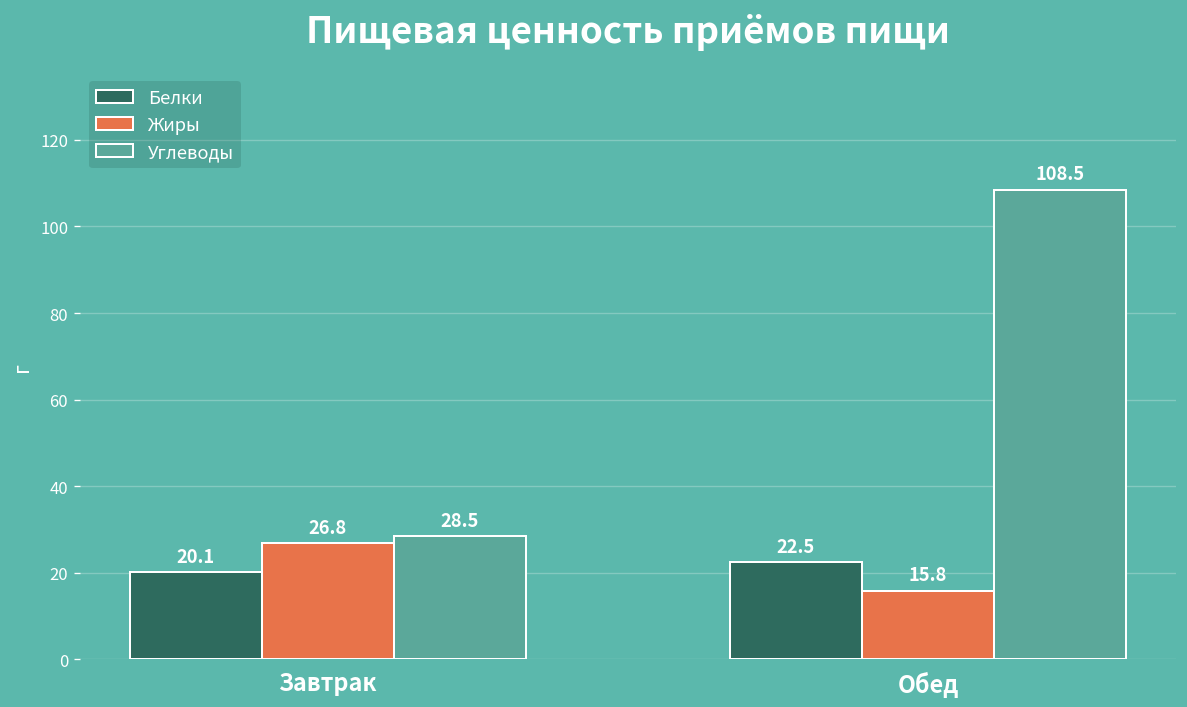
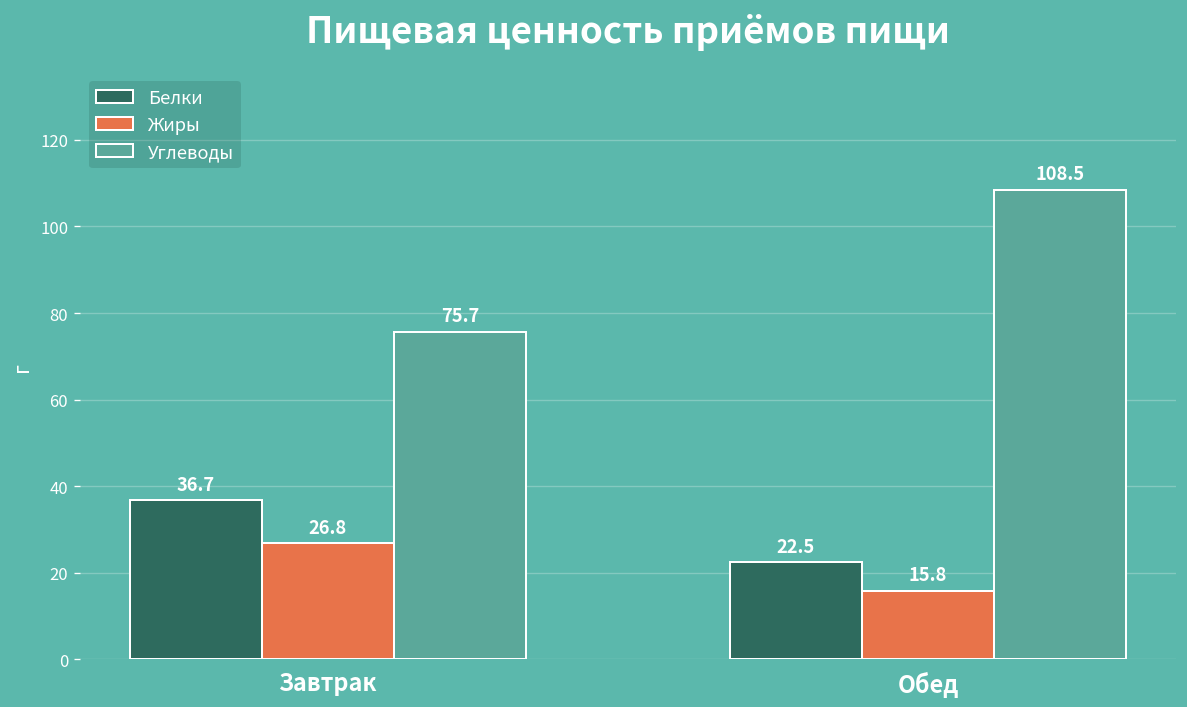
  {
    "Белки": {
-     "Завтрак": 20.1,
+     "Завтрак": 36.7,
      "Обед": 22.5
    },
    "Жиры": {
      "Завтрак": 26.8,
      "Обед": 15.8
    },
    "Углеводы": {
-     "Завтрак": 28.5,
+     "Завтрак": 75.7,
      "Обед": 108.5
    }
  }
